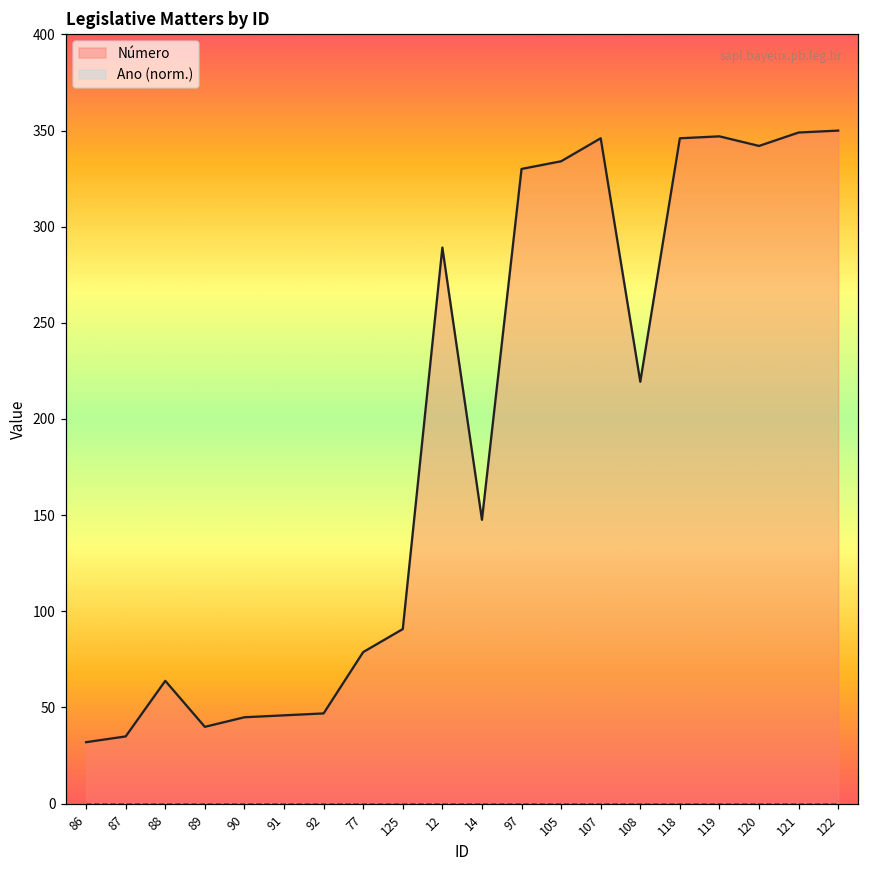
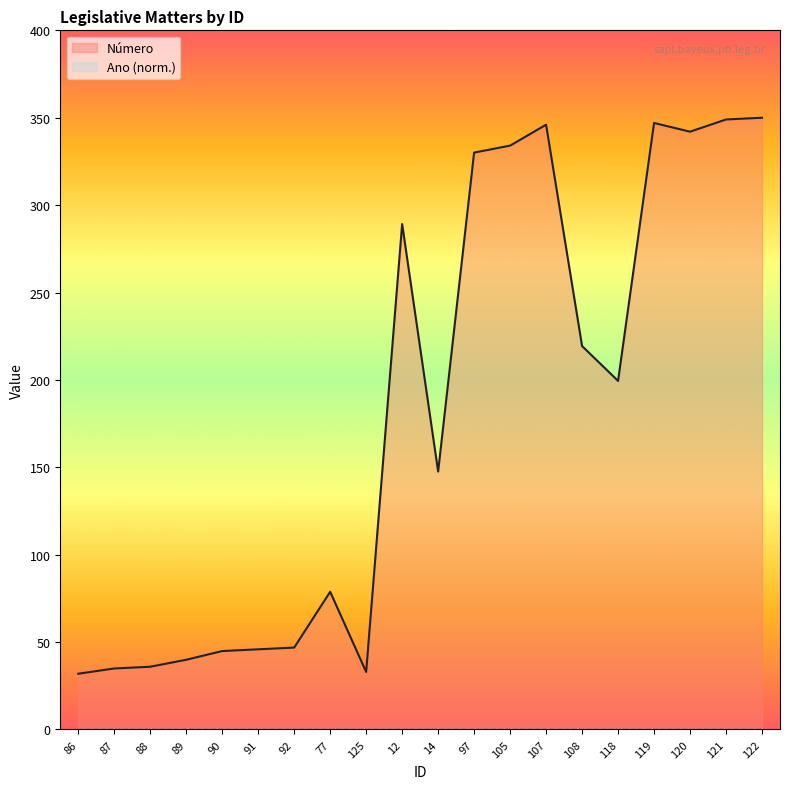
  {
    "Número": {
      "86": 32,
      "87": 35,
-     "88": 64,
+     "88": 36,
      "89": 40,
      "90": 45,
      "91": 46,
      "92": 47,
      "77": 79,
-     "125": 91,
+     "125": 33,
      "12": 289,
      "14": 148,
      "97": 330,
      "105": 334,
      "107": 346,
      "108": 219,
-     "118": 346,
+     "118": 199,
      "119": 347,
      "120": 342,
      "121": 349,
      "122": 350
    },
    "Ano (norm.)": {
      "86": 0,
      "87": 0,
      "88": 0,
      "89": 0,
      "90": 0,
      "91": 0,
      "92": 0,
      "77": 0,
      "125": 0,
      "12": 0,
      "14": 0,
      "97": 0,
      "105": 0,
      "107": 0,
      "108": 0,
      "118": 0,
      "119": 0,
      "120": 0,
      "121": 0,
      "122": 0
    }
  }
